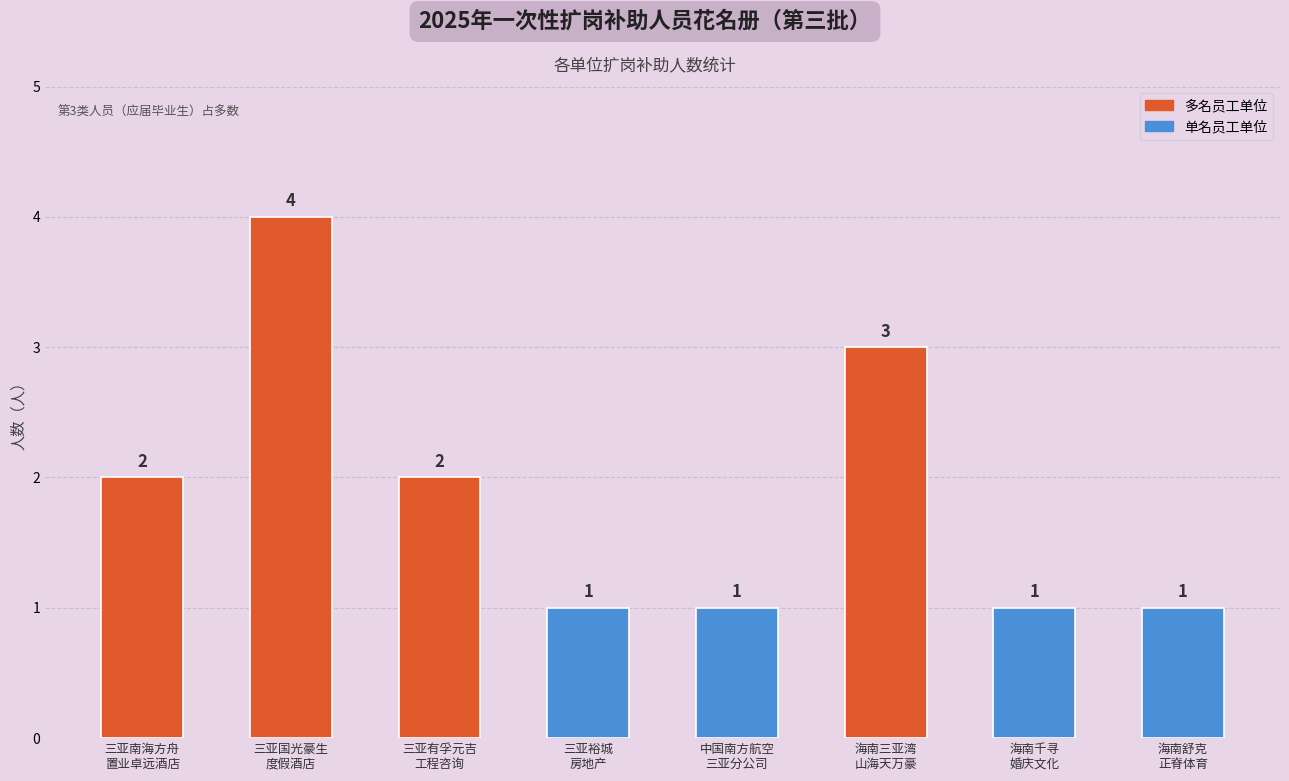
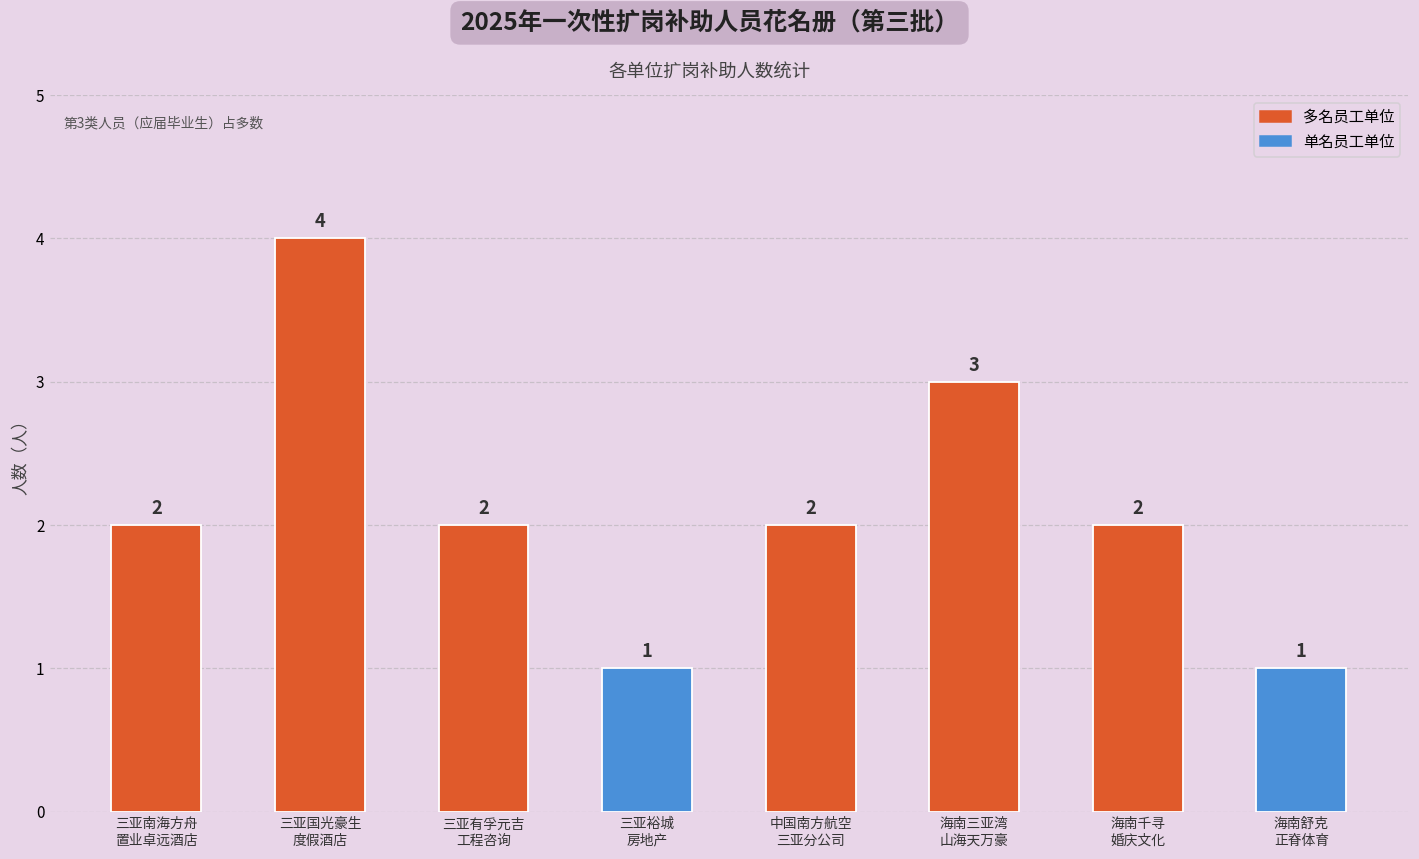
  {
    "三亚南海方舟 置业卓远酒店": 2,
    "三亚国光豪生 度假酒店": 4,
    "三亚有孚元吉 工程咨询": 2,
    "三亚裕城 房地产": 1,
-   "中国南方航空 三亚分公司": 1,
+   "中国南方航空 三亚分公司": 2,
    "海南三亚湾 山海天万豪": 3,
-   "海南千寻 婚庆文化": 1,
+   "海南千寻 婚庆文化": 2,
    "海南舒克 正脊体育": 1
  }
